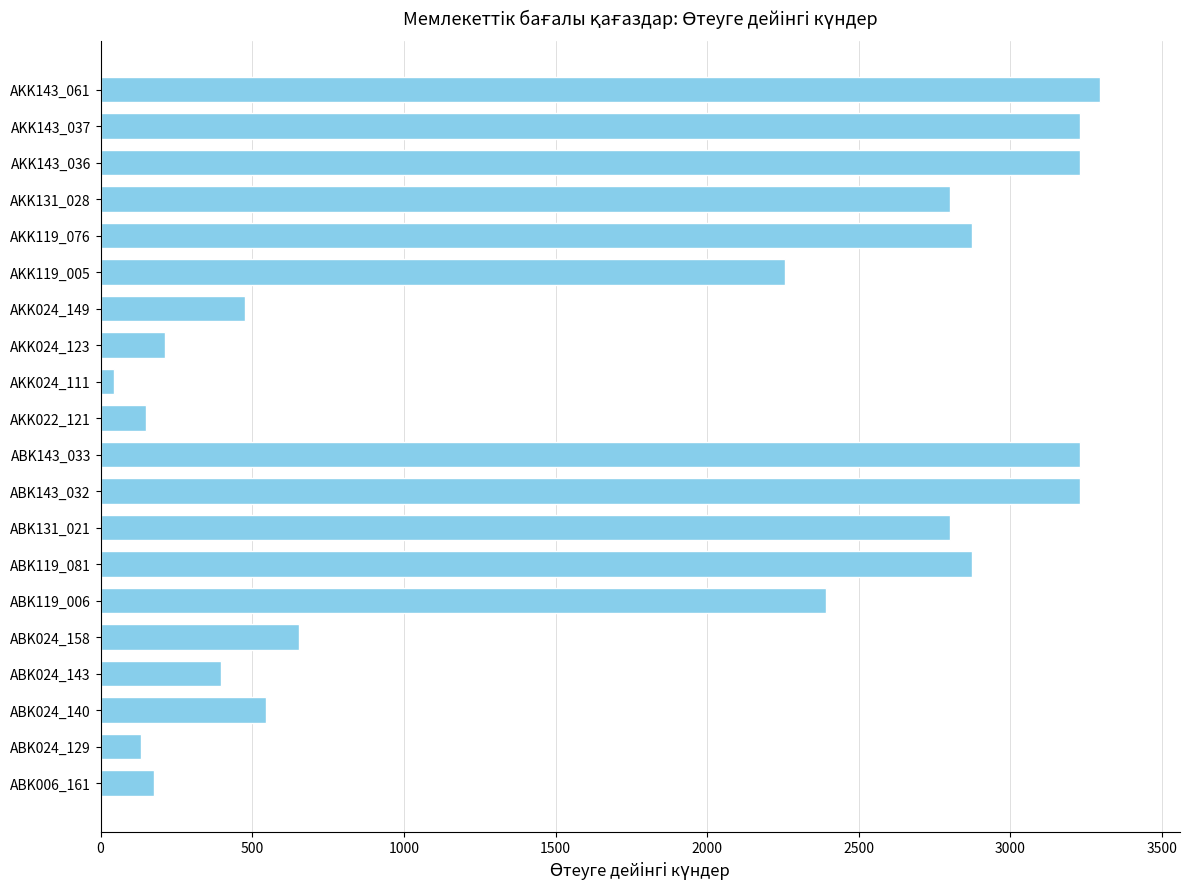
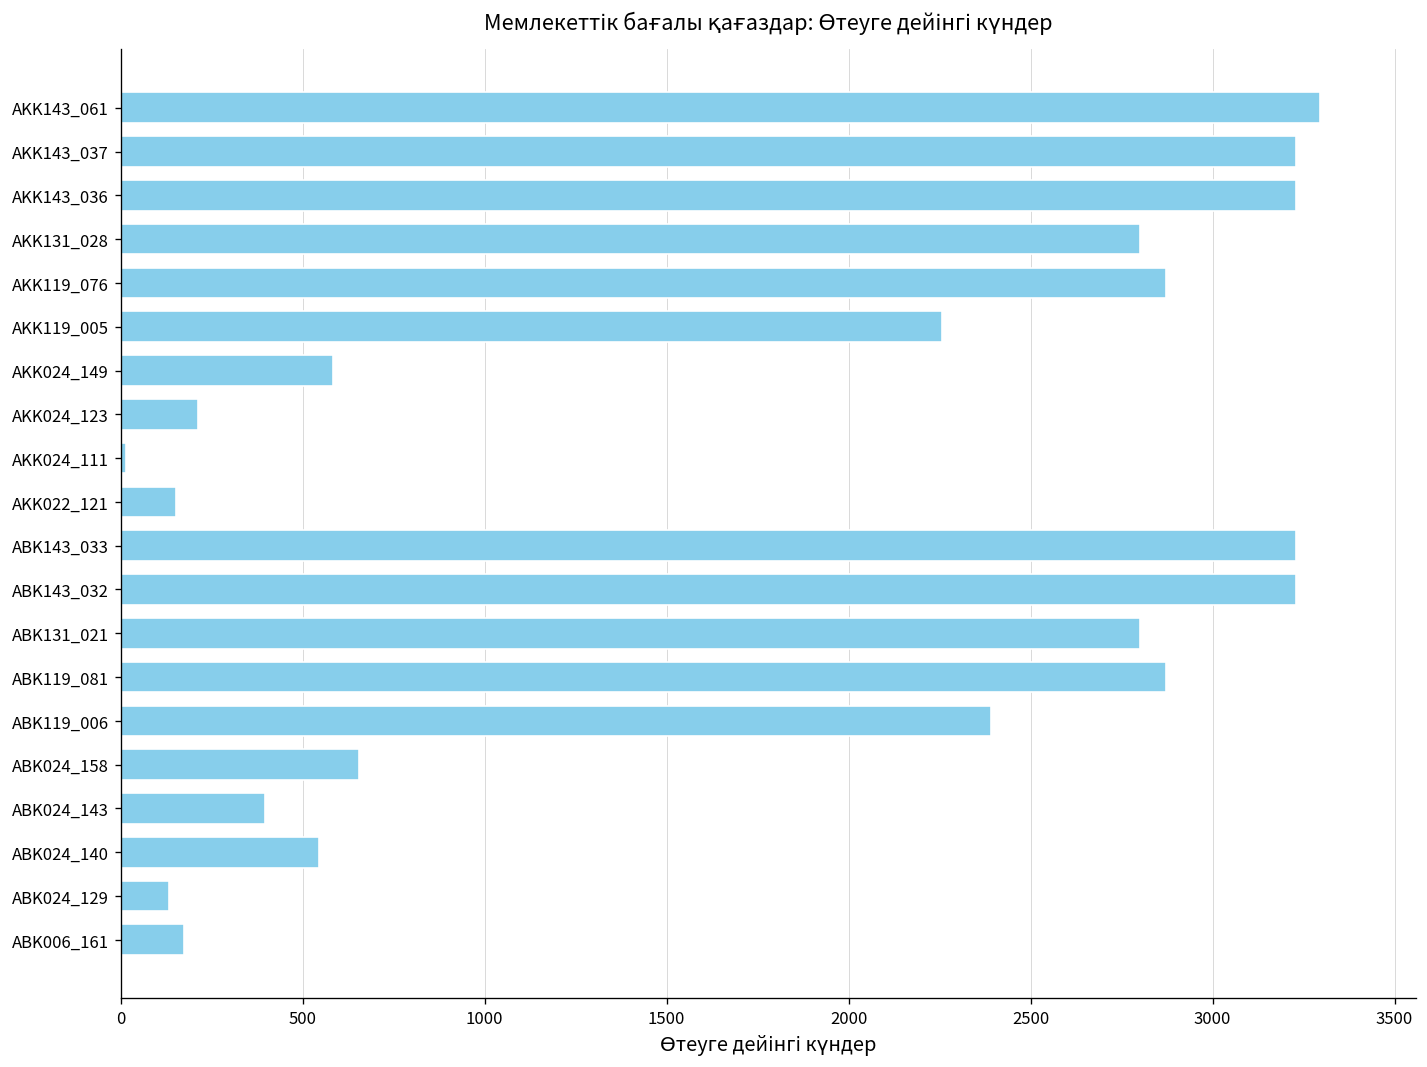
  {
    "AKK143_061": 3300,
    "AKK143_037": 3230,
    "AKK143_036": 3230,
    "AKK131_028": 2800,
    "AKK119_076": 2870,
    "AKK119_005": 2260,
-   "AKK024_149": 480,
+   "AKK024_149": 580,
    "AKK024_123": 210,
-   "AKK024_111": 40,
+   "AKK024_111": 10,
    "AKK022_121": 150,
    "ABK143_033": 3230,
    "ABK143_032": 3230,
    "ABK131_021": 2800,
    "ABK119_081": 2870,
    "ABK119_006": 2390,
    "ABK024_158": 650,
    "ABK024_143": 400,
    "ABK024_140": 540,
    "ABK024_129": 130,
    "ABK006_161": 180
  }
